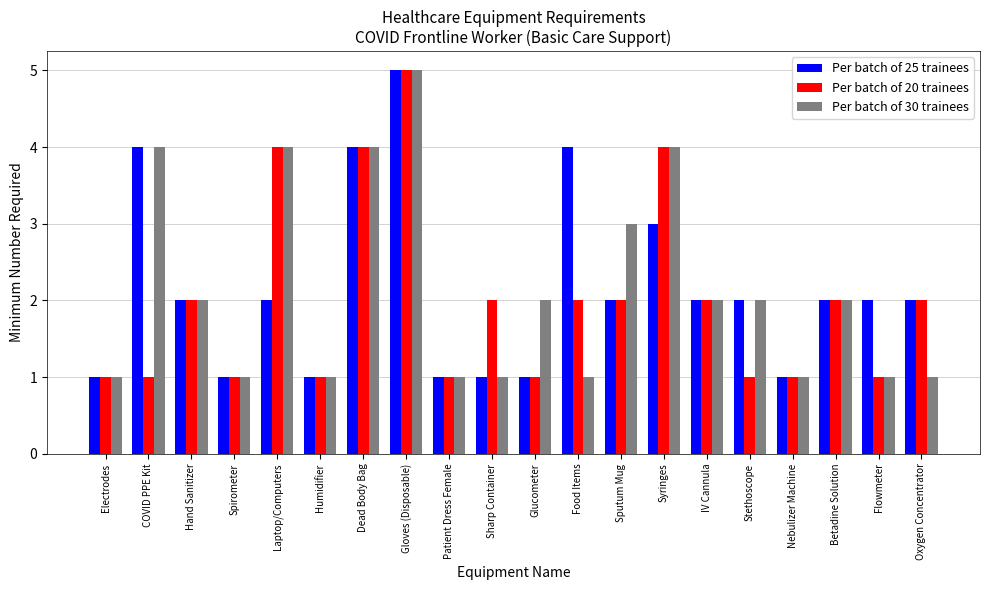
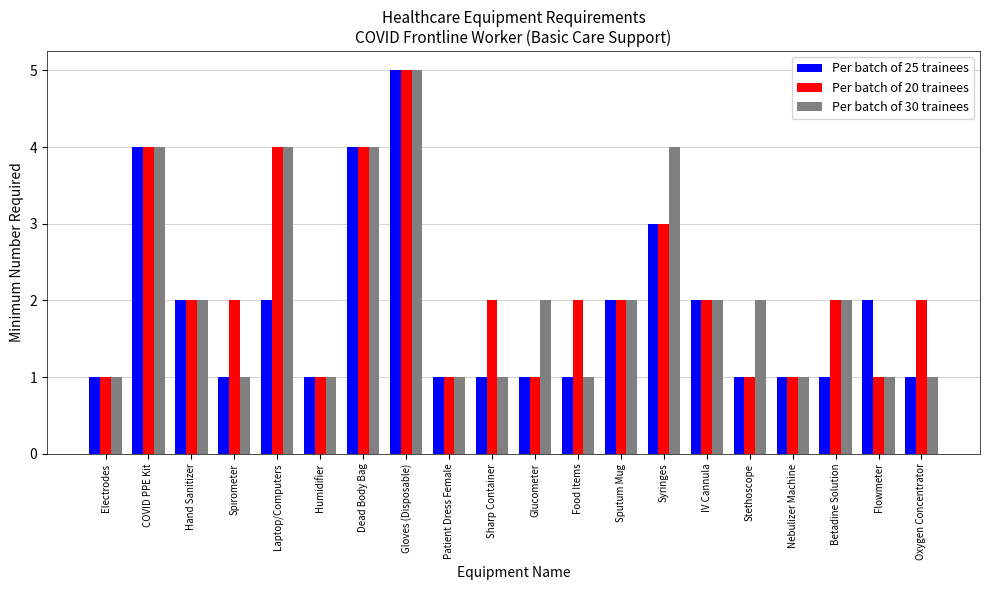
  {
    "Per batch of 25 trainees": {
      "Electrodes": 1,
      "COVID PPE Kit": 4,
      "Hand Sanitizer": 2,
      "Spirometer": 1,
      "Laptop/Computers": 2,
      "Humidifier": 1,
      "Dead Body Bag": 4,
      "Gloves (Disposable)": 5,
      "Patient Dress Female": 1,
      "Sharp Container": 1,
      "Glucometer": 1,
-     "Food Items": 4,
+     "Food Items": 1,
      "Sputum Mug": 2,
      "Syringes": 3,
      "IV Cannula": 2,
-     "Stethoscope": 2,
+     "Stethoscope": 1,
      "Nebulizer Machine": 1,
-     "Betadine Solution": 2,
+     "Betadine Solution": 1,
      "Flowmeter": 2,
-     "Oxygen Concentrator": 2
+     "Oxygen Concentrator": 1
    },
    "Per batch of 20 trainees": {
      "Electrodes": 1,
-     "COVID PPE Kit": 1,
+     "COVID PPE Kit": 4,
      "Hand Sanitizer": 2,
-     "Spirometer": 1,
+     "Spirometer": 2,
      "Laptop/Computers": 4,
      "Humidifier": 1,
      "Dead Body Bag": 4,
      "Gloves (Disposable)": 5,
      "Patient Dress Female": 1,
      "Sharp Container": 2,
      "Glucometer": 1,
      "Food Items": 2,
      "Sputum Mug": 2,
-     "Syringes": 4,
+     "Syringes": 3,
      "IV Cannula": 2,
      "Stethoscope": 1,
      "Nebulizer Machine": 1,
      "Betadine Solution": 2,
      "Flowmeter": 1,
      "Oxygen Concentrator": 2
    },
    "Per batch of 30 trainees": {
      "Electrodes": 1,
      "COVID PPE Kit": 4,
      "Hand Sanitizer": 2,
      "Spirometer": 1,
      "Laptop/Computers": 4,
      "Humidifier": 1,
      "Dead Body Bag": 4,
      "Gloves (Disposable)": 5,
      "Patient Dress Female": 1,
      "Sharp Container": 1,
      "Glucometer": 2,
      "Food Items": 1,
-     "Sputum Mug": 3,
+     "Sputum Mug": 2,
      "Syringes": 4,
      "IV Cannula": 2,
      "Stethoscope": 2,
      "Nebulizer Machine": 1,
      "Betadine Solution": 2,
      "Flowmeter": 1,
      "Oxygen Concentrator": 1
    }
  }
